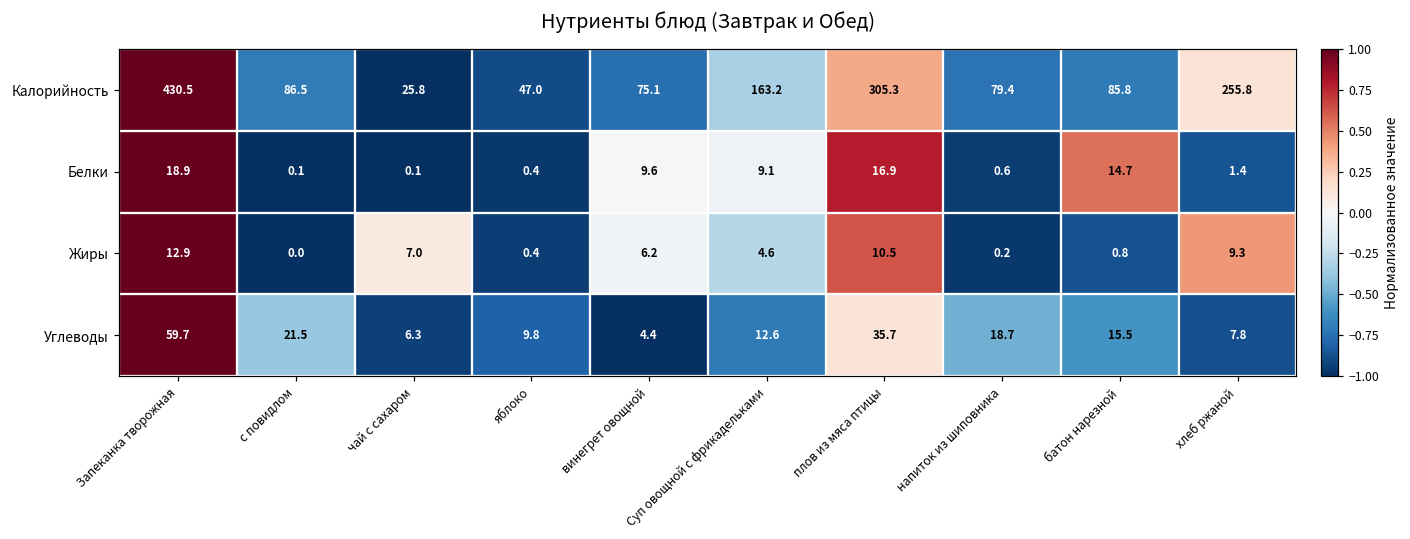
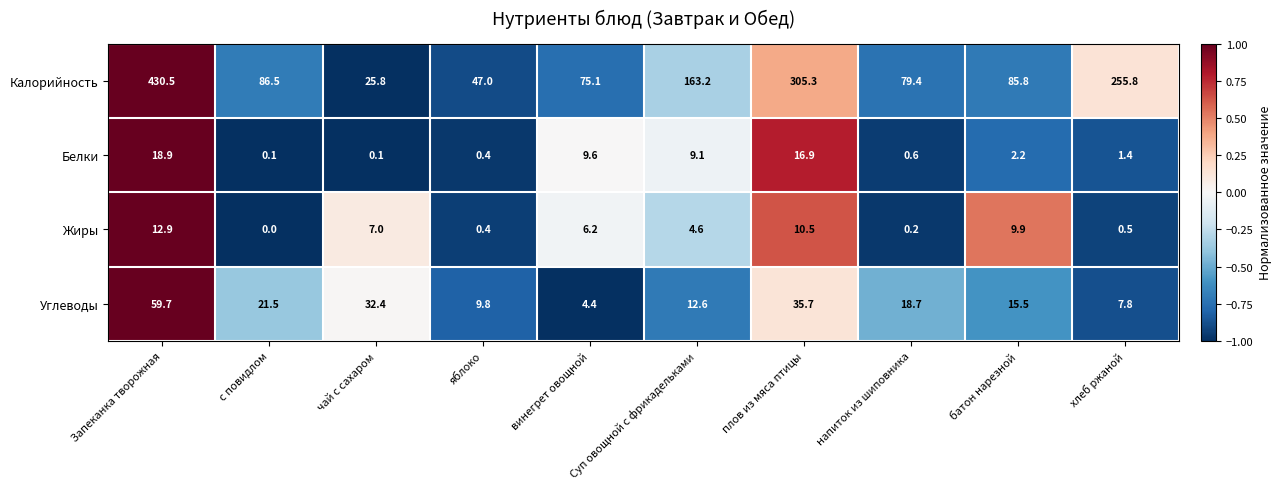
  {
    "Калорийность": {
      "Запеканка творожная": 430.5,
      "с повидлом": 86.5,
      "чай с сахаром": 25.8,
      "яблоко": 47.0,
      "винегрет овощной": 75.1,
      "Суп овощной с фрикадельками": 163.2,
      "плов из мяса птицы": 305.3,
      "напиток из шиповника": 79.4,
      "батон нарезной": 85.8,
      "хлеб ржаной": 255.8
    },
    "Белки": {
      "Запеканка творожная": 18.9,
      "с повидлом": 0.1,
      "чай с сахаром": 0.1,
      "яблоко": 0.4,
      "винегрет овощной": 9.6,
      "Суп овощной с фрикадельками": 9.1,
      "плов из мяса птицы": 16.9,
      "напиток из шиповника": 0.6,
-     "батон нарезной": 14.7,
+     "батон нарезной": 2.2,
      "хлеб ржаной": 1.4
    },
    "Жиры": {
      "Запеканка творожная": 12.9,
      "с повидлом": 0.0,
      "чай с сахаром": 7.0,
      "яблоко": 0.4,
      "винегрет овощной": 6.2,
      "Суп овощной с фрикадельками": 4.6,
      "плов из мяса птицы": 10.5,
      "напиток из шиповника": 0.2,
-     "батон нарезной": 0.8,
-     "хлеб ржаной": 9.3
+     "батон нарезной": 9.9,
+     "хлеб ржаной": 0.5
    },
    "Углеводы": {
      "Запеканка творожная": 59.7,
      "с повидлом": 21.5,
-     "чай с сахаром": 6.3,
+     "чай с сахаром": 32.4,
      "яблоко": 9.8,
      "винегрет овощной": 4.4,
      "Суп овощной с фрикадельками": 12.6,
      "плов из мяса птицы": 35.7,
      "напиток из шиповника": 18.7,
      "батон нарезной": 15.5,
      "хлеб ржаной": 7.8
    }
  }
